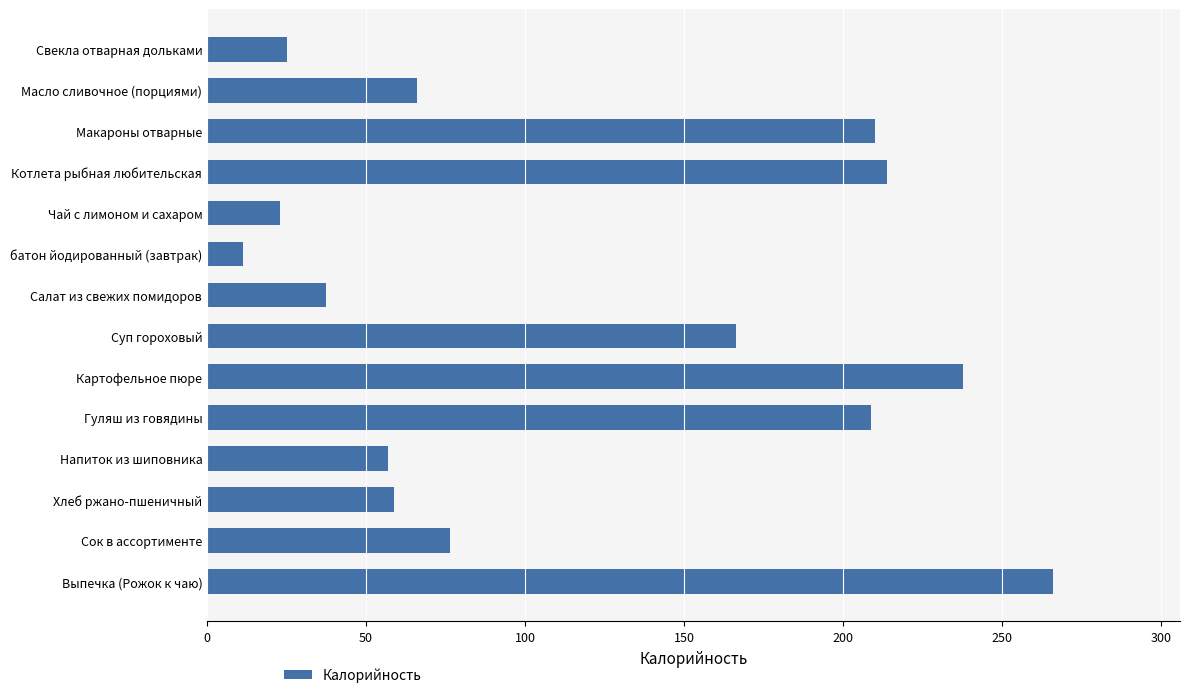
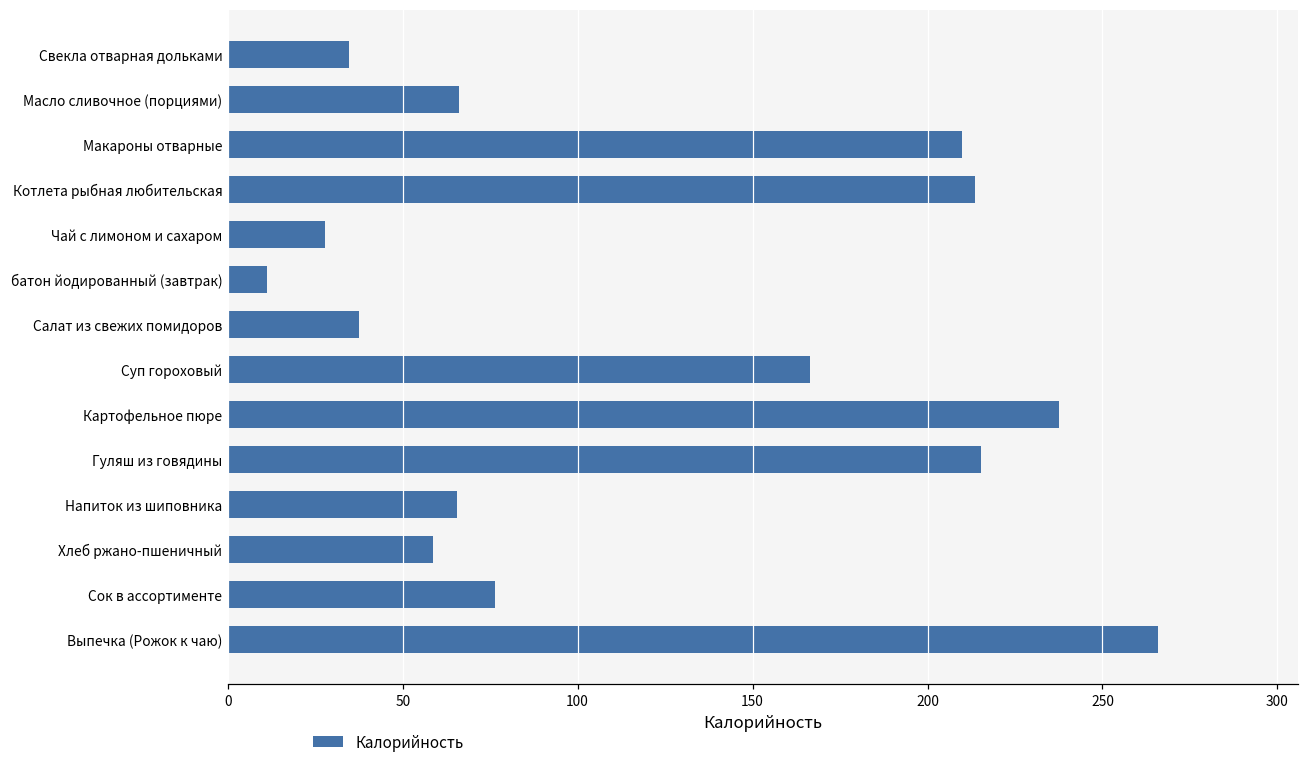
  {
-   "Свекла отварная дольками": 25,
+   "Свекла отварная дольками": 35,
    "Масло сливочное (порциями)": 66,
    "Макароны отварные": 210,
    "Котлета рыбная любительская": 214,
-   "Чай с лимоном и сахаром": 23,
+   "Чай с лимоном и сахаром": 28,
    "батон йодированный (завтрак)": 11,
    "Салат из свежих помидоров": 38,
    "Суп гороховый": 166,
    "Картофельное пюре": 238,
-   "Гуляш из говядины": 209,
-   "Напиток из шиповника": 57,
+   "Гуляш из говядины": 215,
+   "Напиток из шиповника": 65,
    "Хлеб ржано-пшеничный": 59,
    "Сок в ассортименте": 76,
    "Выпечка (Рожок к чаю)": 266
  }
